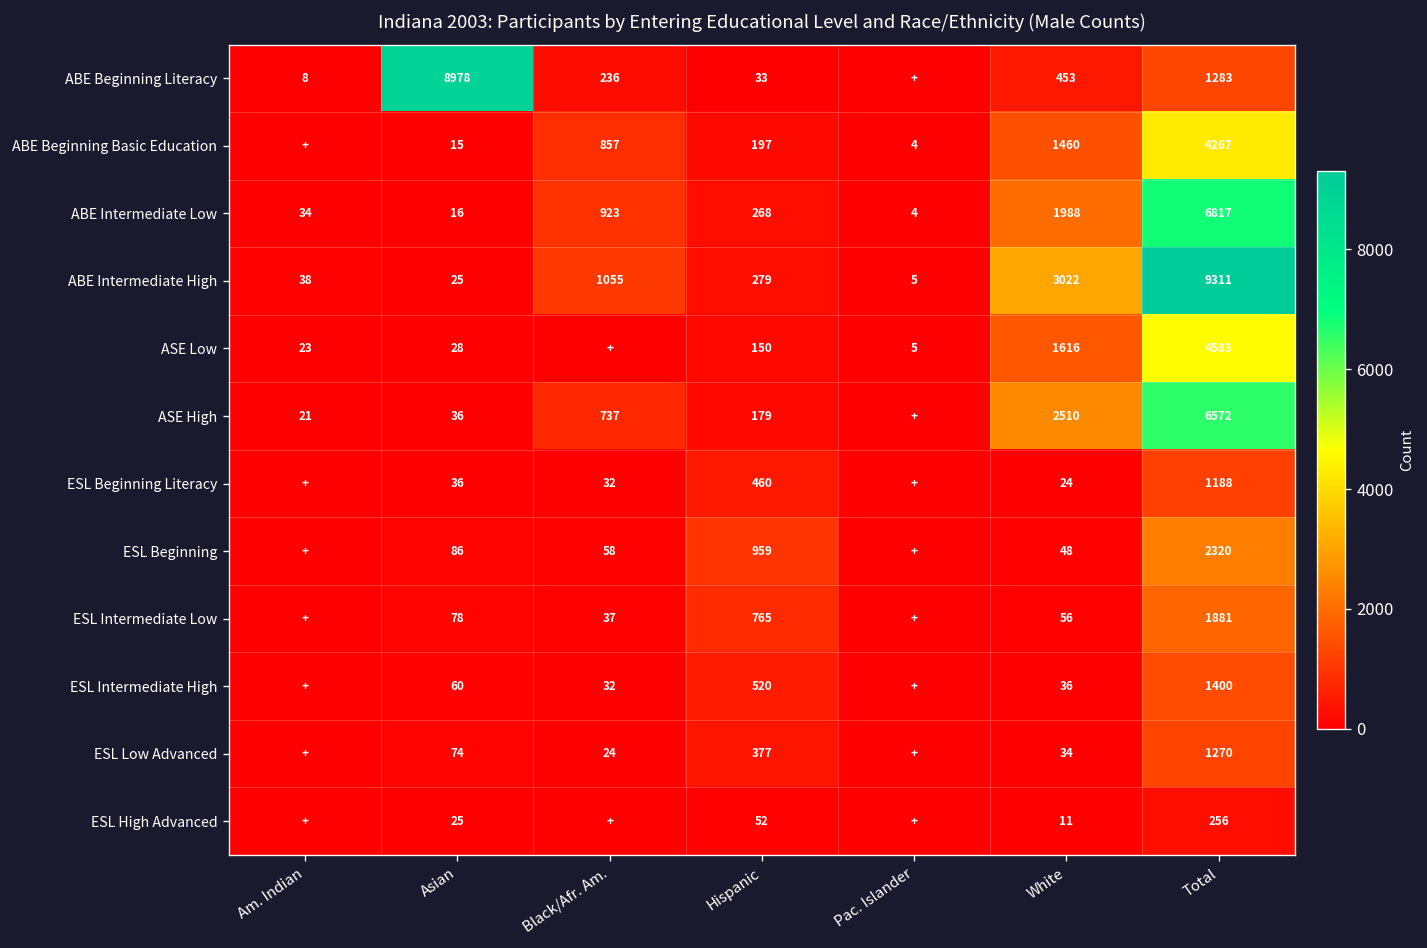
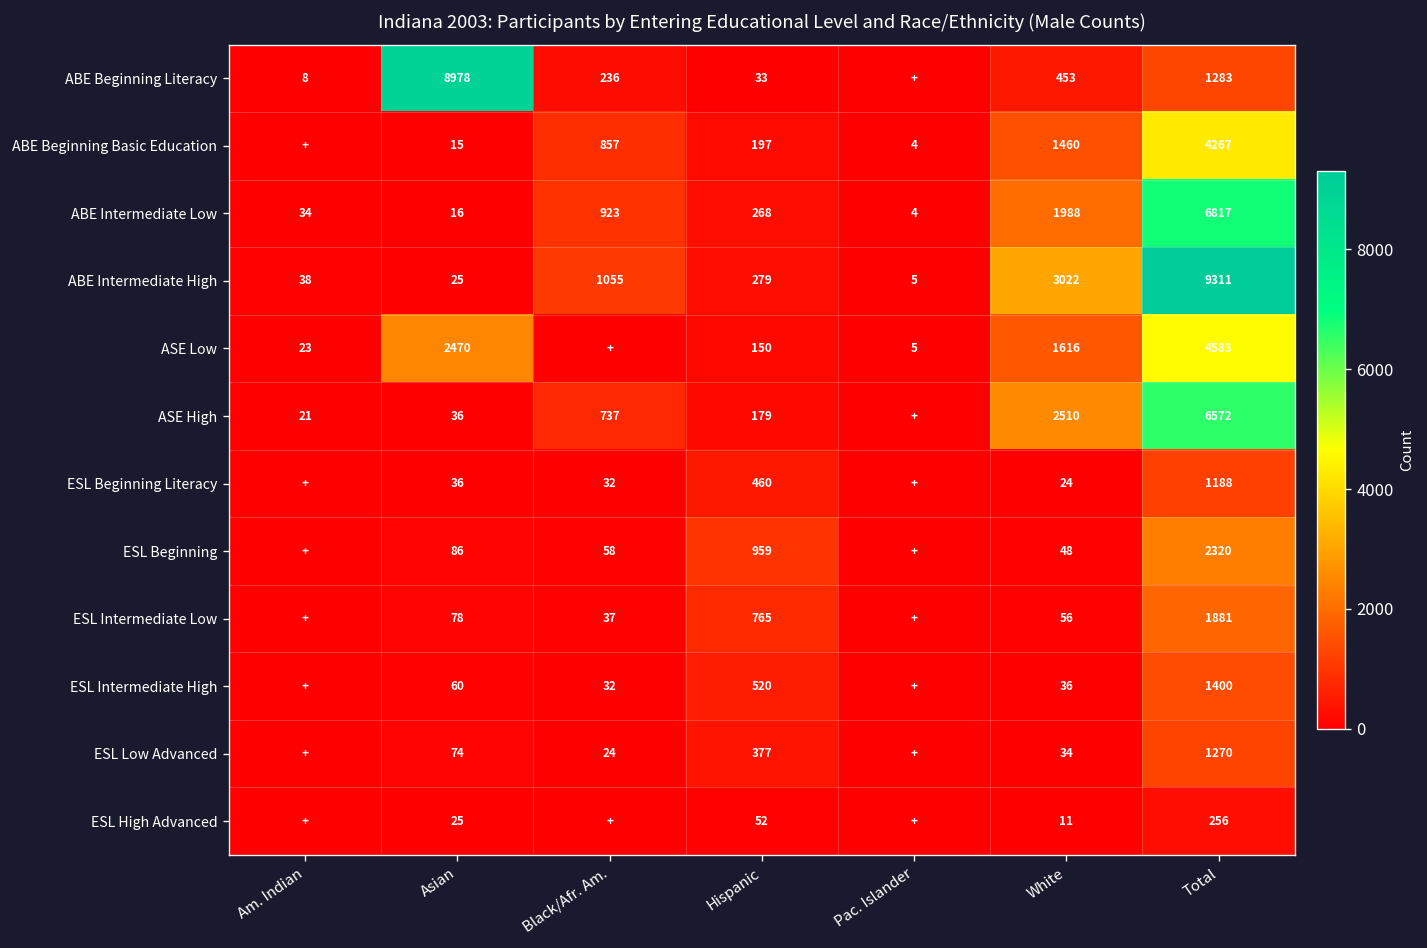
  {
    "ABE Beginning Literacy": {
      "Am. Indian": 8,
      "Asian": 8978,
      "Black/Afr. Am.": 236,
      "Hispanic": 33,
      "White": 453,
      "Total": 1283
    },
    "ABE Beginning Basic Education": {
      "Asian": 15,
      "Black/Afr. Am.": 857,
      "Hispanic": 197,
      "Pac. Islander": 4,
      "White": 1460,
      "Total": 4267
    },
    "ABE Intermediate Low": {
      "Am. Indian": 34,
      "Asian": 16,
      "Black/Afr. Am.": 923,
      "Hispanic": 268,
      "Pac. Islander": 4,
      "White": 1988,
      "Total": 6817
    },
    "ABE Intermediate High": {
      "Am. Indian": 38,
      "Asian": 25,
      "Black/Afr. Am.": 1055,
      "Hispanic": 279,
      "Pac. Islander": 5,
      "White": 3022,
      "Total": 9311
    },
    "ASE Low": {
      "Am. Indian": 23,
-     "Asian": 28,
+     "Asian": 2470,
      "Hispanic": 150,
      "Pac. Islander": 5,
      "White": 1616,
      "Total": 4583
    },
    "ASE High": {
      "Am. Indian": 21,
      "Asian": 36,
      "Black/Afr. Am.": 737,
      "Hispanic": 179,
      "White": 2510,
      "Total": 6572
    },
    "ESL Beginning Literacy": {
      "Asian": 36,
      "Black/Afr. Am.": 32,
      "Hispanic": 460,
      "White": 24,
      "Total": 1188
    },
    "ESL Beginning": {
      "Asian": 86,
      "Black/Afr. Am.": 58,
      "Hispanic": 959,
      "White": 48,
      "Total": 2320
    },
    "ESL Intermediate Low": {
      "Asian": 78,
      "Black/Afr. Am.": 37,
      "Hispanic": 765,
      "White": 56,
      "Total": 1881
    },
    "ESL Intermediate High": {
      "Asian": 60,
      "Black/Afr. Am.": 32,
      "Hispanic": 520,
      "White": 36,
      "Total": 1400
    },
    "ESL Low Advanced": {
      "Asian": 74,
      "Black/Afr. Am.": 24,
      "Hispanic": 377,
      "White": 34,
      "Total": 1270
    },
    "ESL High Advanced": {
      "Asian": 25,
      "Hispanic": 52,
      "White": 11,
      "Total": 256
    }
  }
